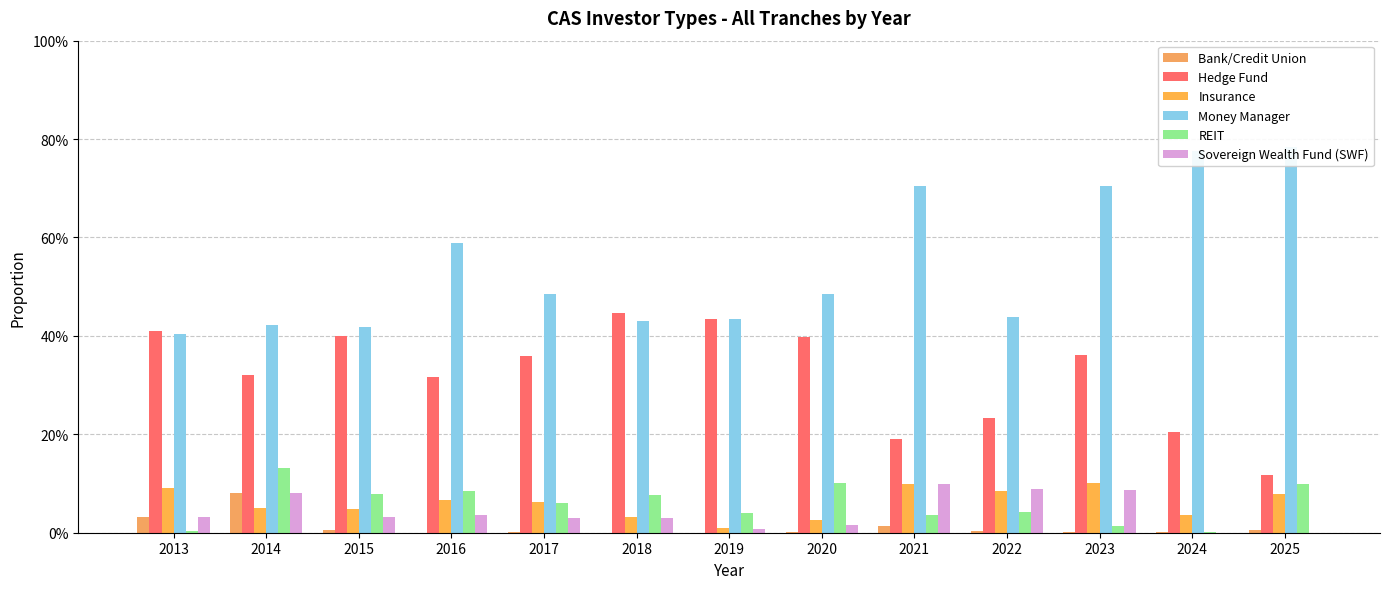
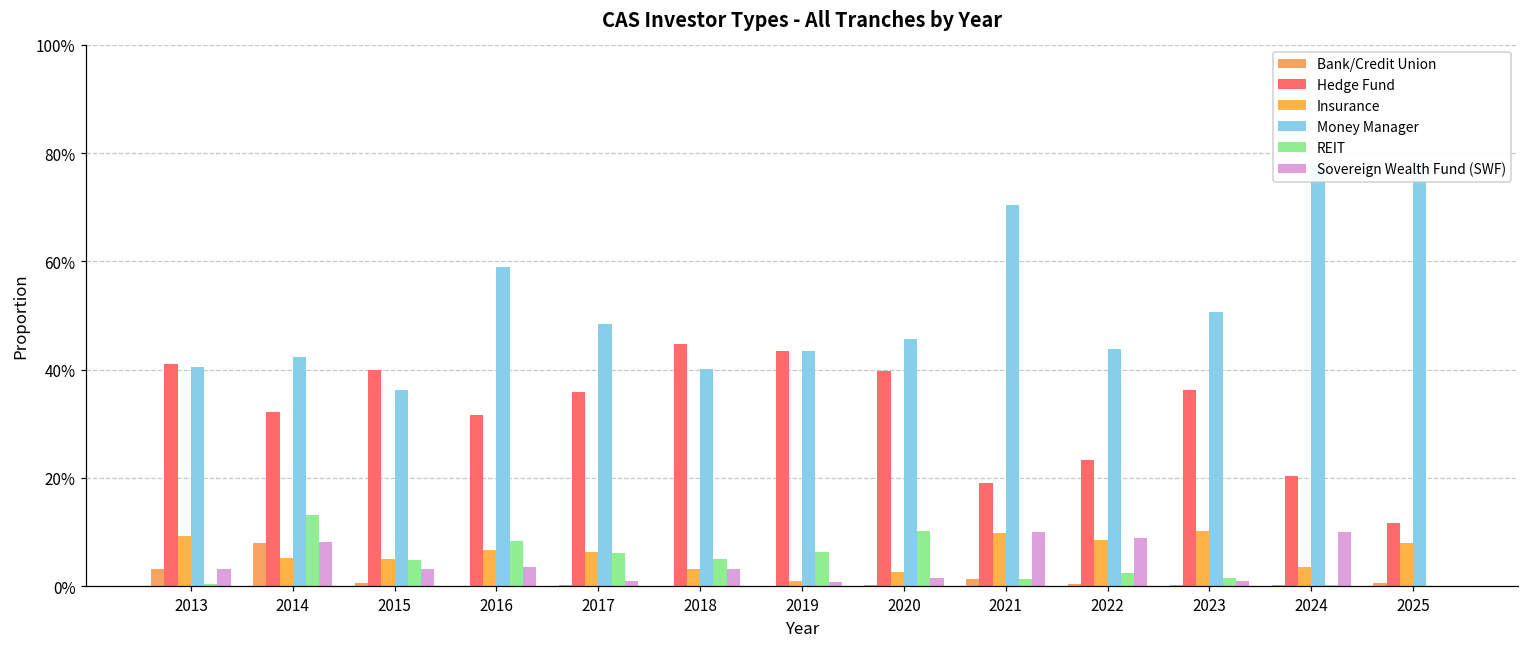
  {
    "Money Manager": {
      "2013": "40%",
      "2014": "42%",
-     "2015": "42%",
+     "2015": "36%",
      "2016": "59%",
      "2017": "48%",
-     "2018": "43%",
+     "2018": "40%",
      "2019": "43%",
-     "2020": "48%",
+     "2020": "46%",
      "2021": "70%",
      "2022": "44%",
-     "2023": "70%"
+     "2023": "51%"
    },
    "REIT": {
      "2014": "13%",
-     "2015": "8%",
+     "2015": "5%",
      "2016": "8%",
      "2017": "6%",
-     "2018": "8%",
-     "2019": "4%",
+     "2018": "5%",
+     "2019": "6%",
      "2020": "10%",
-     "2021": "4%",
-     "2022": "4%",
+     "2021": "1%",
+     "2022": "2%",
      "2023": "1%",
-     "2025": "10%"
+     "2025": "0%"
    },
    "Sovereign Wealth Fund (SWF)": {
      "2013": "3%",
      "2014": "8%",
      "2015": "3%",
      "2016": "4%",
-     "2017": "3%",
+     "2017": "1%",
      "2018": "3%",
      "2019": "1%",
      "2020": "2%",
      "2021": "10%",
      "2022": "9%",
-     "2023": "9%",
-     "2024": "0%",
+     "2023": "1%",
+     "2024": "10%",
      "2025": "0%"
    }
  }
